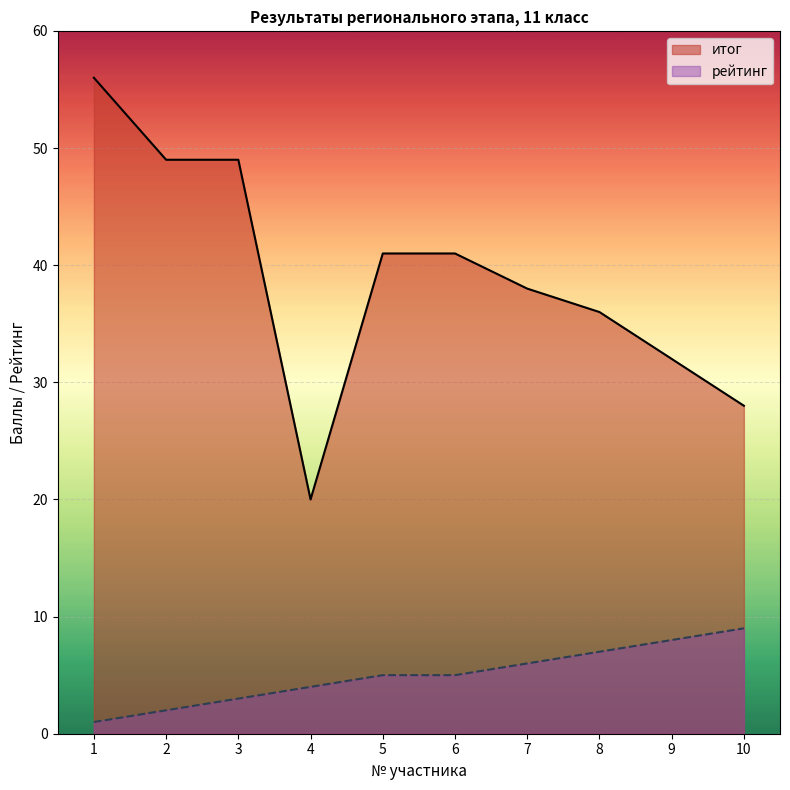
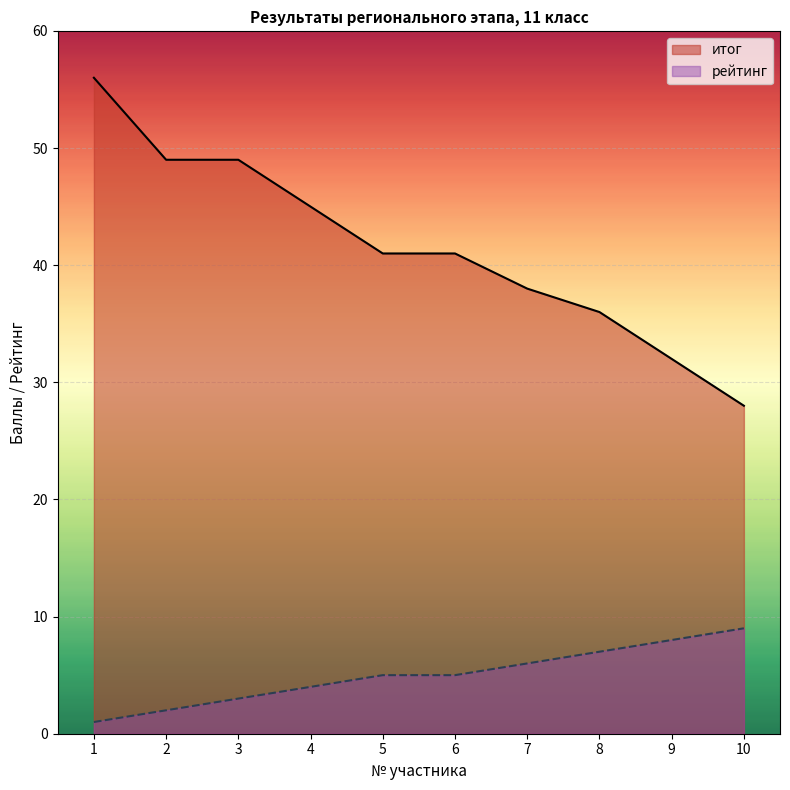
  {
    "итог": {
      "1": 56,
      "2": 49,
      "3": 49,
-     "4": 20,
+     "4": 45,
      "5": 41,
      "6": 41,
      "7": 38,
      "8": 36,
      "9": 32,
      "10": 28
    },
    "рейтинг": {
      "1": 1,
      "2": 2,
      "3": 3,
      "4": 4,
      "5": 5,
      "6": 5,
      "7": 6,
      "8": 7,
      "9": 8,
      "10": 9
    }
  }
